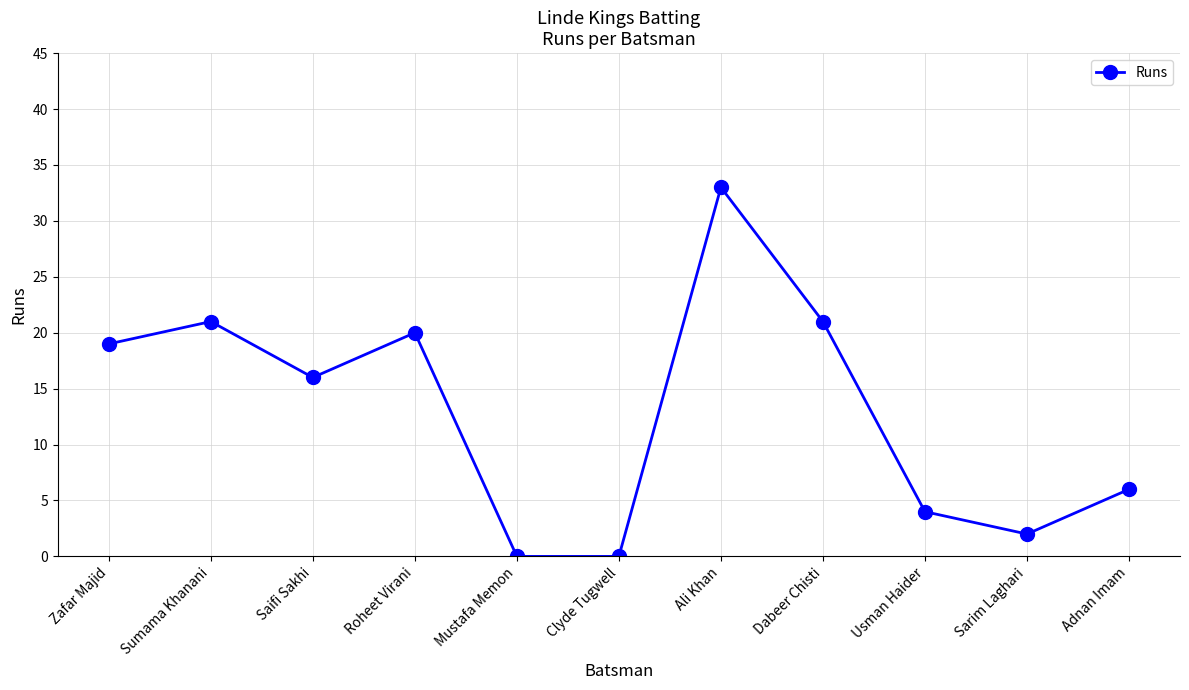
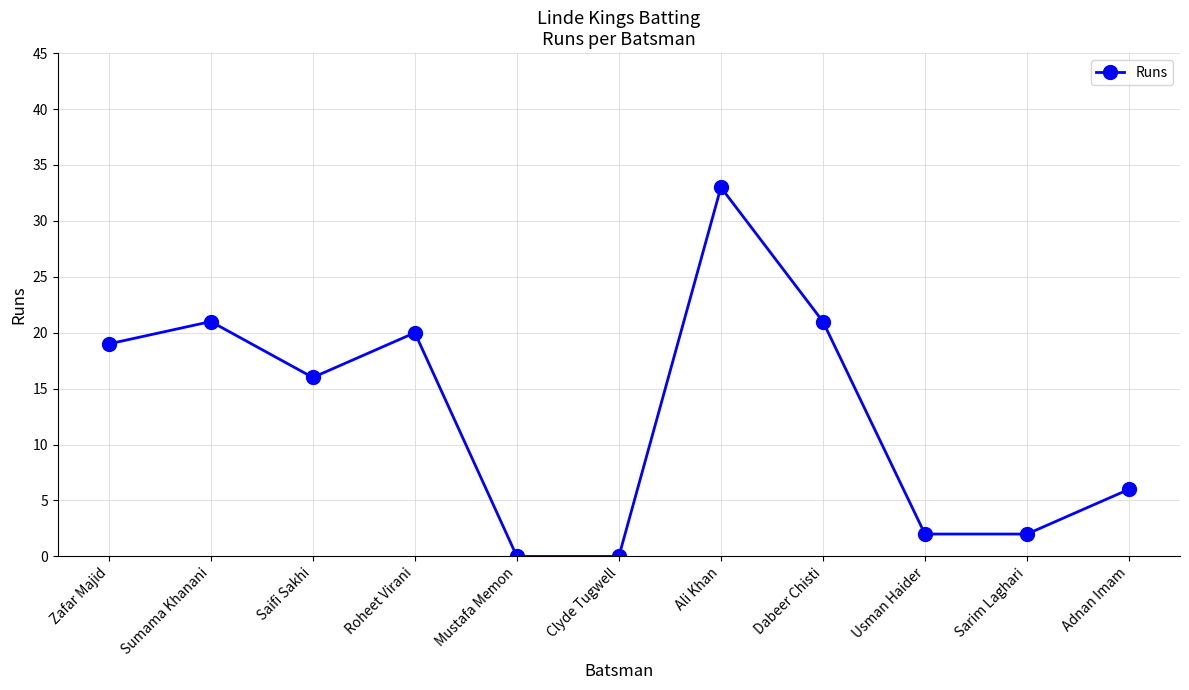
  {
    "Zafar Majid": 19,
    "Sumama Khanani": 21,
    "Saifi Sakhi": 16,
    "Roheet Virani": 20,
    "Mustafa Memon": 0,
    "Clyde Tugwell": 0,
    "Ali Khan": 33,
    "Dabeer Chisti": 21,
-   "Usman Haider": 4,
+   "Usman Haider": 2,
    "Sarim Laghari": 2,
    "Adnan Imam": 6
  }
